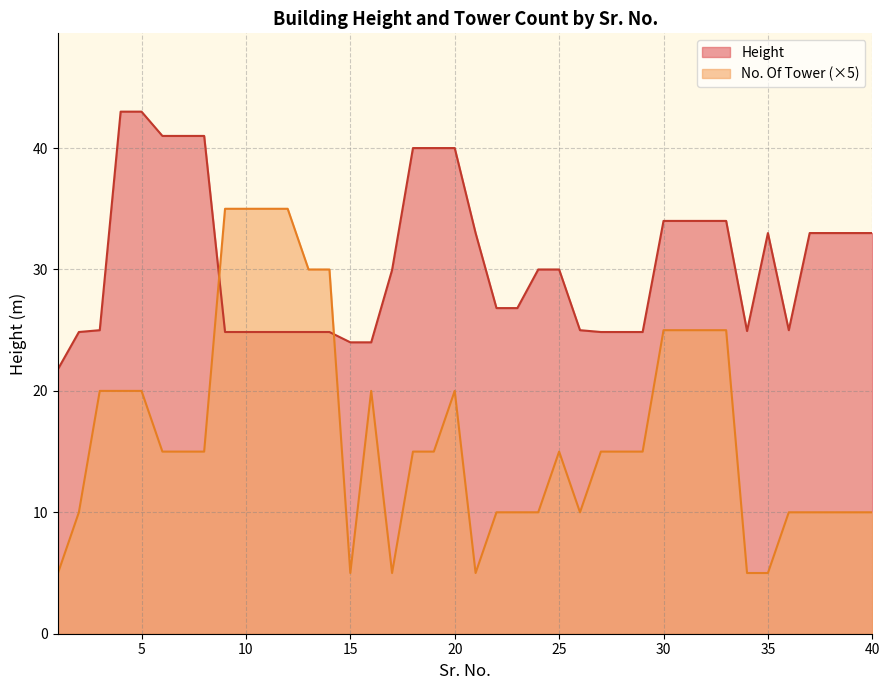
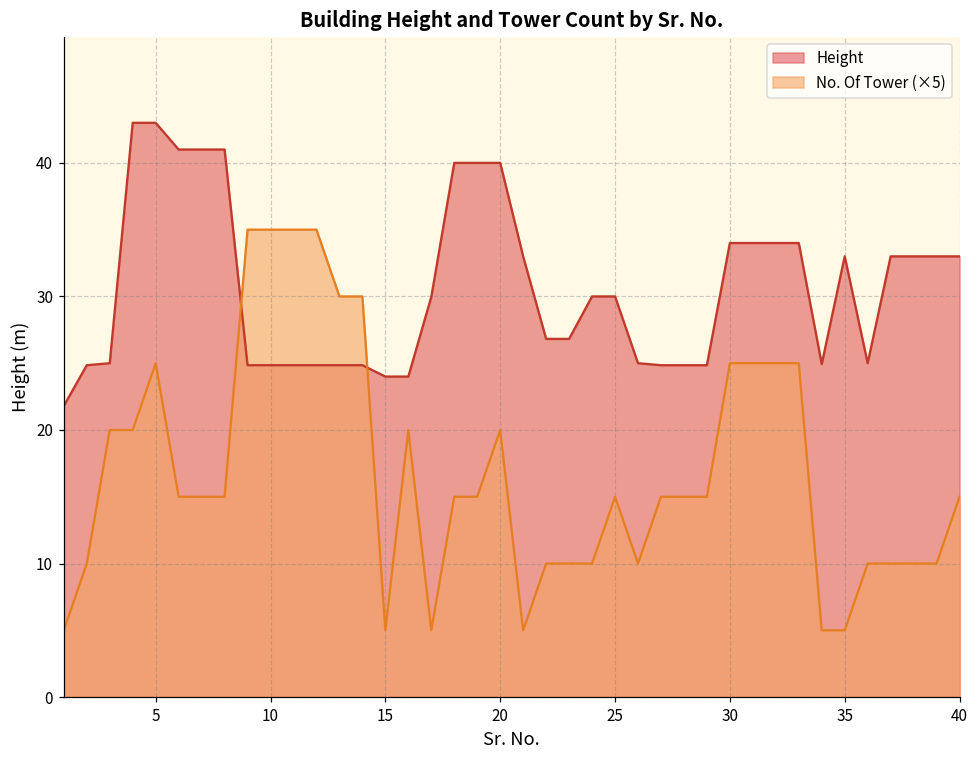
  {
    "Height": {
      "5": 43.0,
      "10": 24.9,
      "15": 24.0,
      "20": 40.0,
      "25": 30.0,
      "30": 34.0,
      "35": 33.0,
      "40": 33.0
    },
    "No. Of Tower (×5)": {
-     "5": 20.0,
+     "5": 25.0,
      "10": 35.0,
      "15": 5.0,
      "20": 20.0,
      "25": 15.0,
      "30": 25.0,
      "35": 5.0,
-     "40": 10.0
+     "40": 15.0
    }
  }
